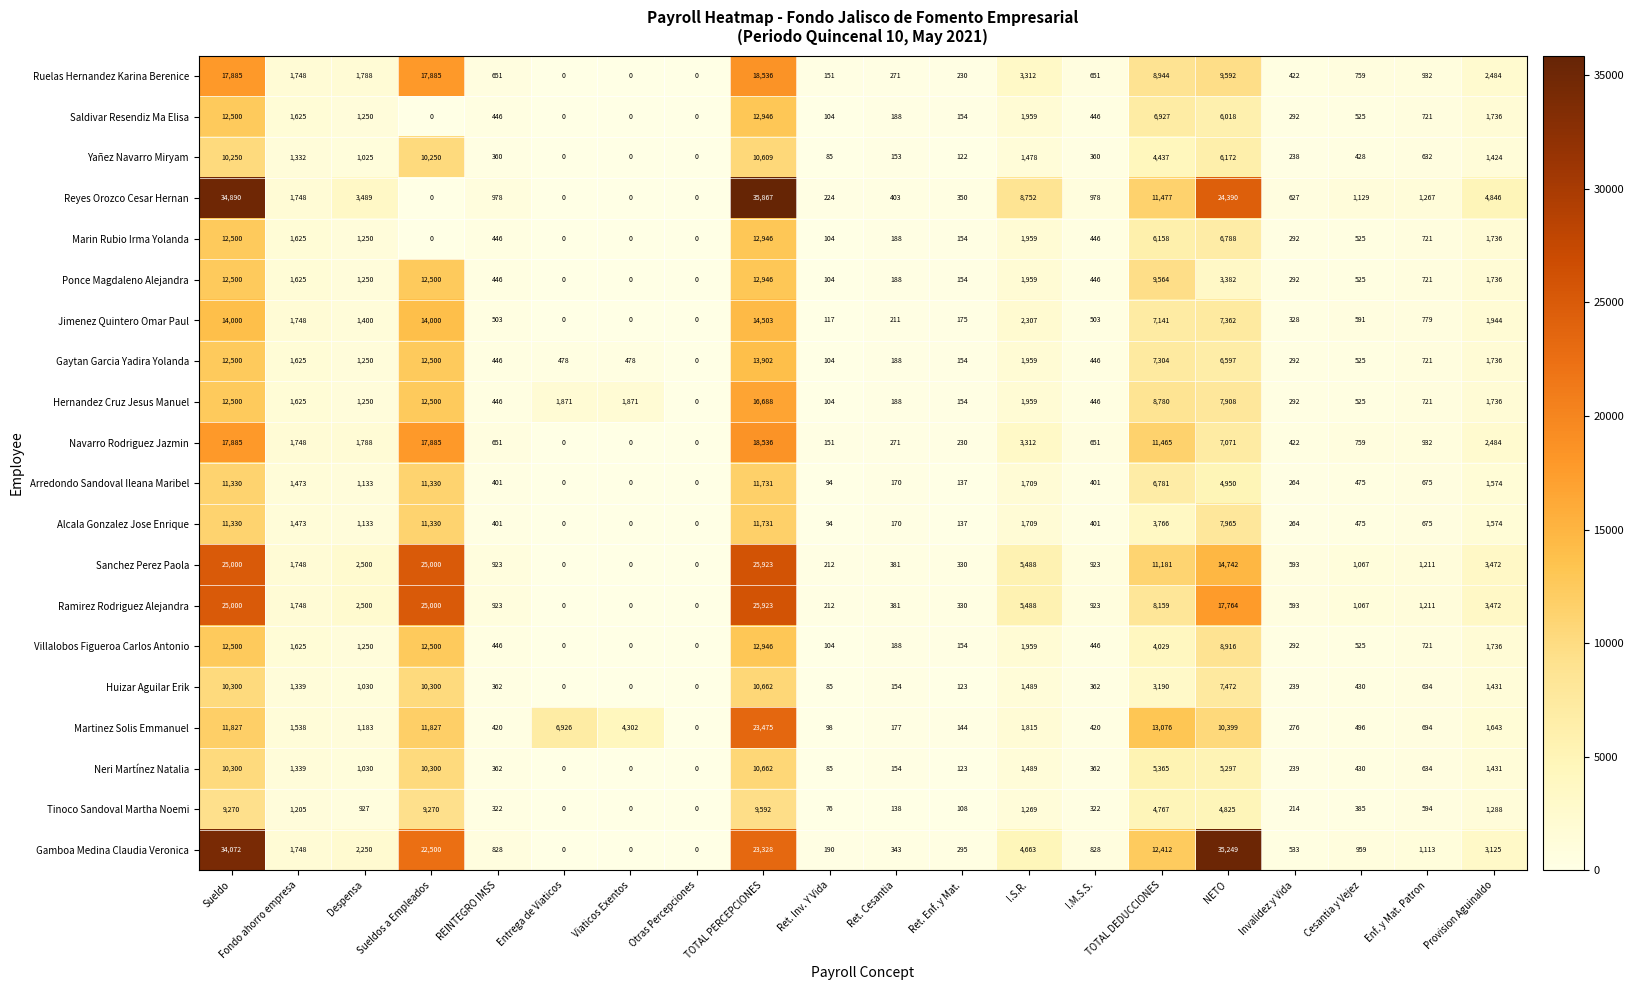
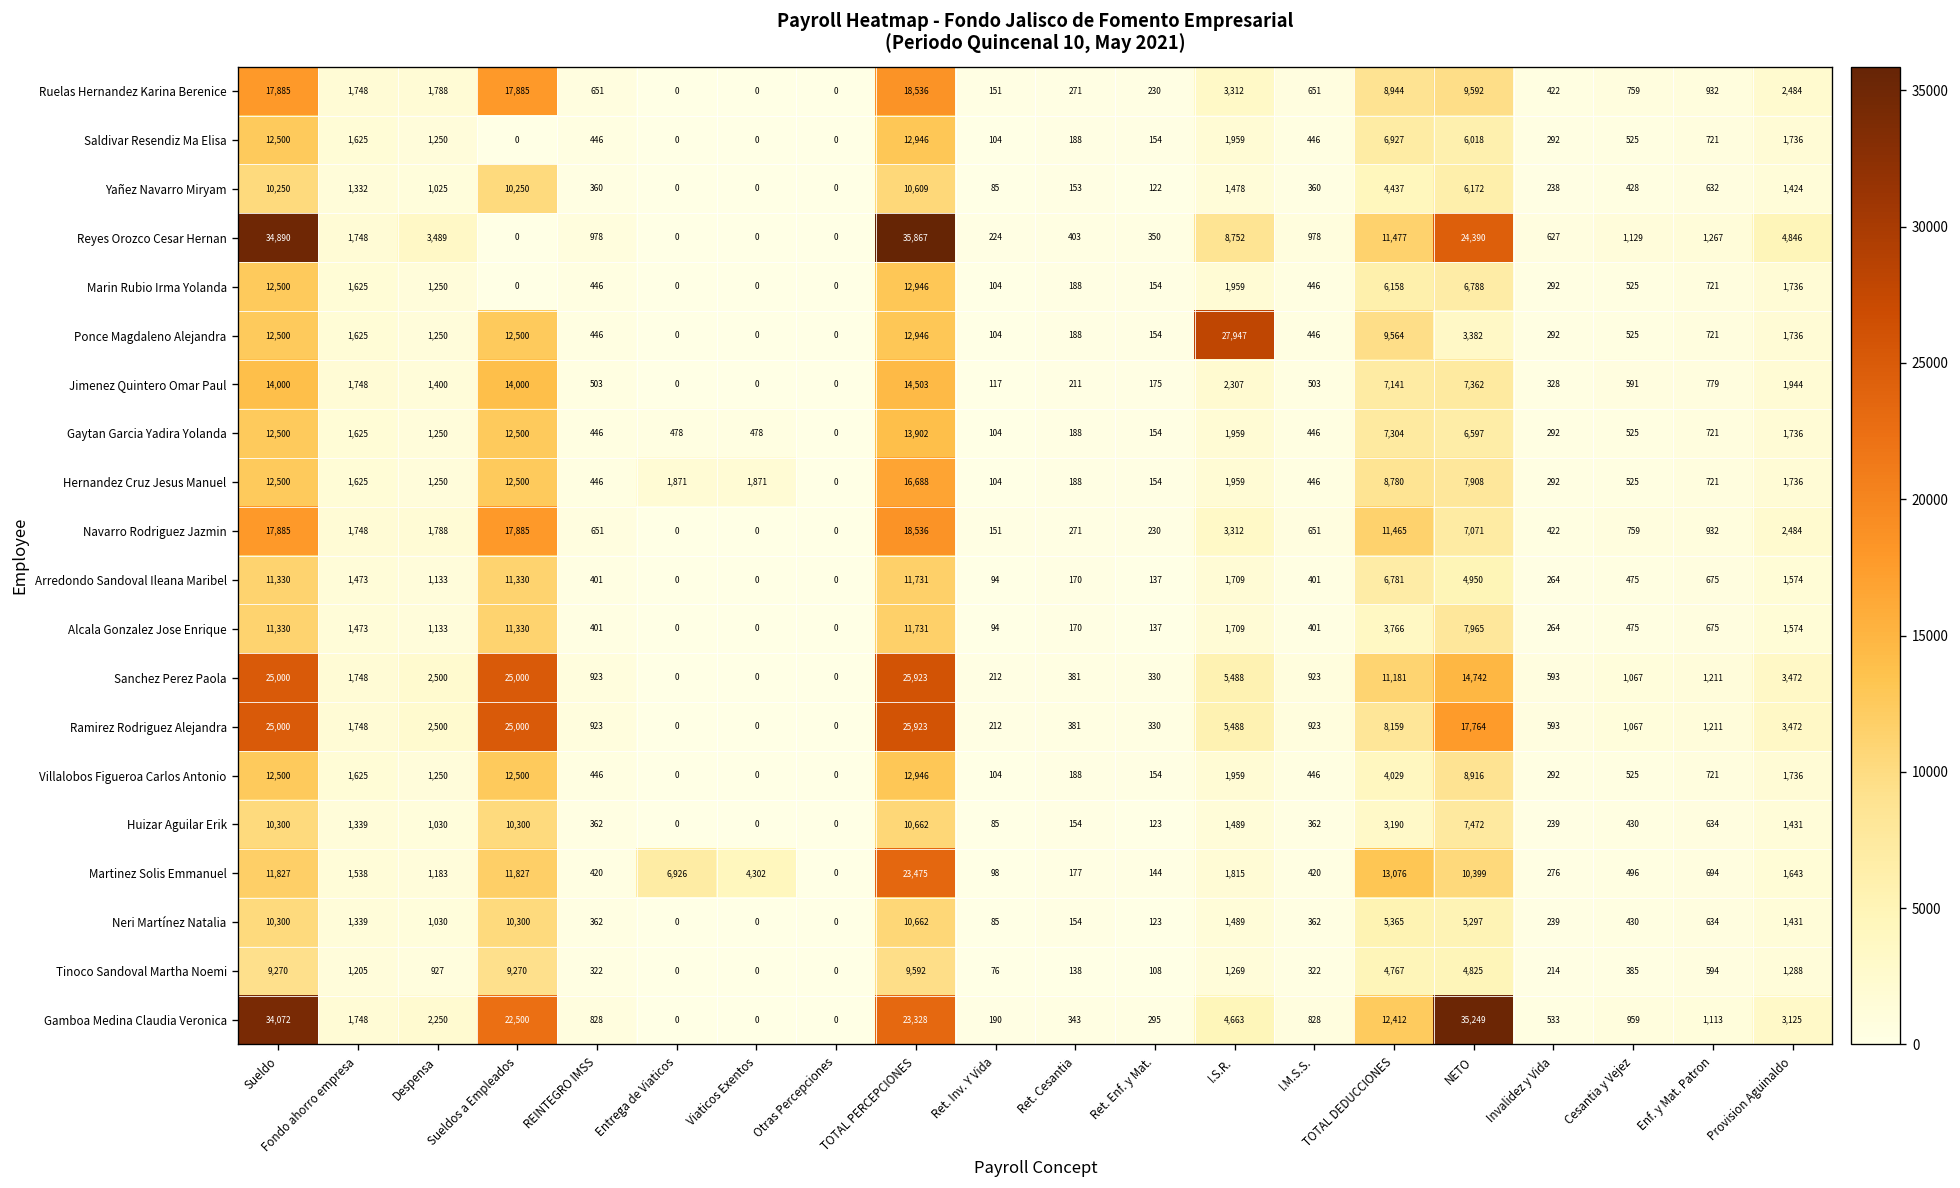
  {
    "Ponce Magdaleno Alejandra": {
      "Sueldo": "12,500",
      "Fondo ahorro empresa": "1,625",
      "Despensa": "1,250",
      "Sueldos a Empleados": "12,500",
      "REINTEGRO IMSS": "446",
      "Entrega de Viaticos": "0",
      "Viaticos Exentos": "0",
      "Otras Percepciones": "0",
      "TOTAL PERCEPCIONES": "12,946",
      "Ret. Inv. Y Vida": "104",
      "Ret. Cesantia": "188",
      "Ret. Enf. y Mat.": "154",
-     "I.S.R.": "1,959",
+     "I.S.R.": "27,947",
      "I.M.S.S.": "446",
      "TOTAL DEDUCCIONES": "9,564",
      "NETO": "3,382",
      "Invalidez y Vida": "292",
      "Cesantia y Vejez": "525",
      "Enf. y Mat. Patron": "721",
      "Provision Aguinaldo": "1,736"
    }
  }
